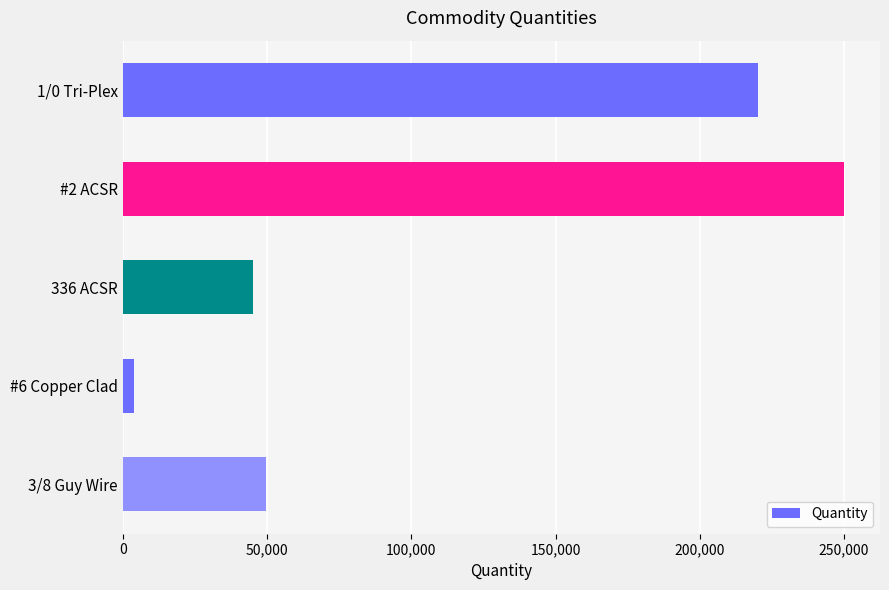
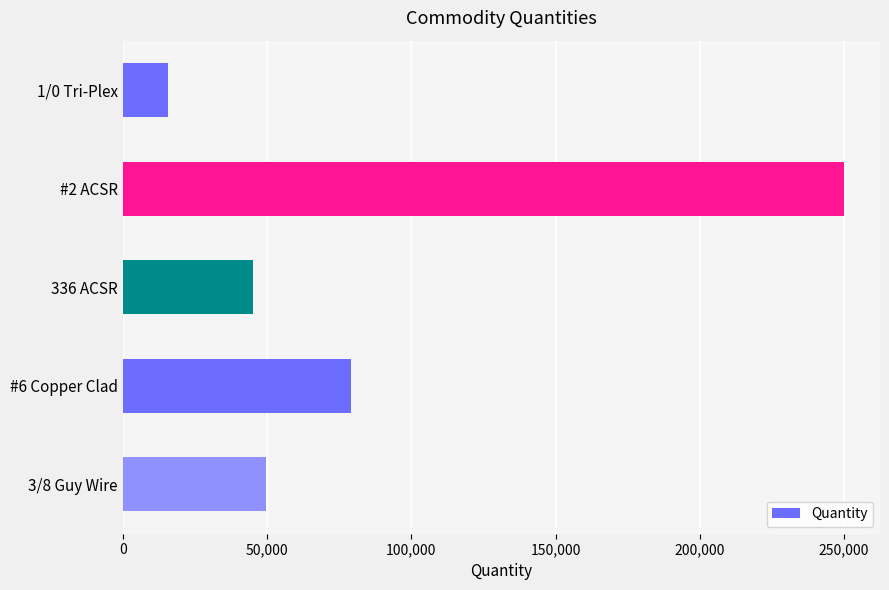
  {
-   "1/0 Tri-Plex": "220,000",
+   "1/0 Tri-Plex": "16,000",
    "#2 ACSR": "250,000",
    "336 ACSR": "45,000",
-   "#6 Copper Clad": "4,000",
+   "#6 Copper Clad": "79,000",
    "3/8 Guy Wire": "50,000"
  }
